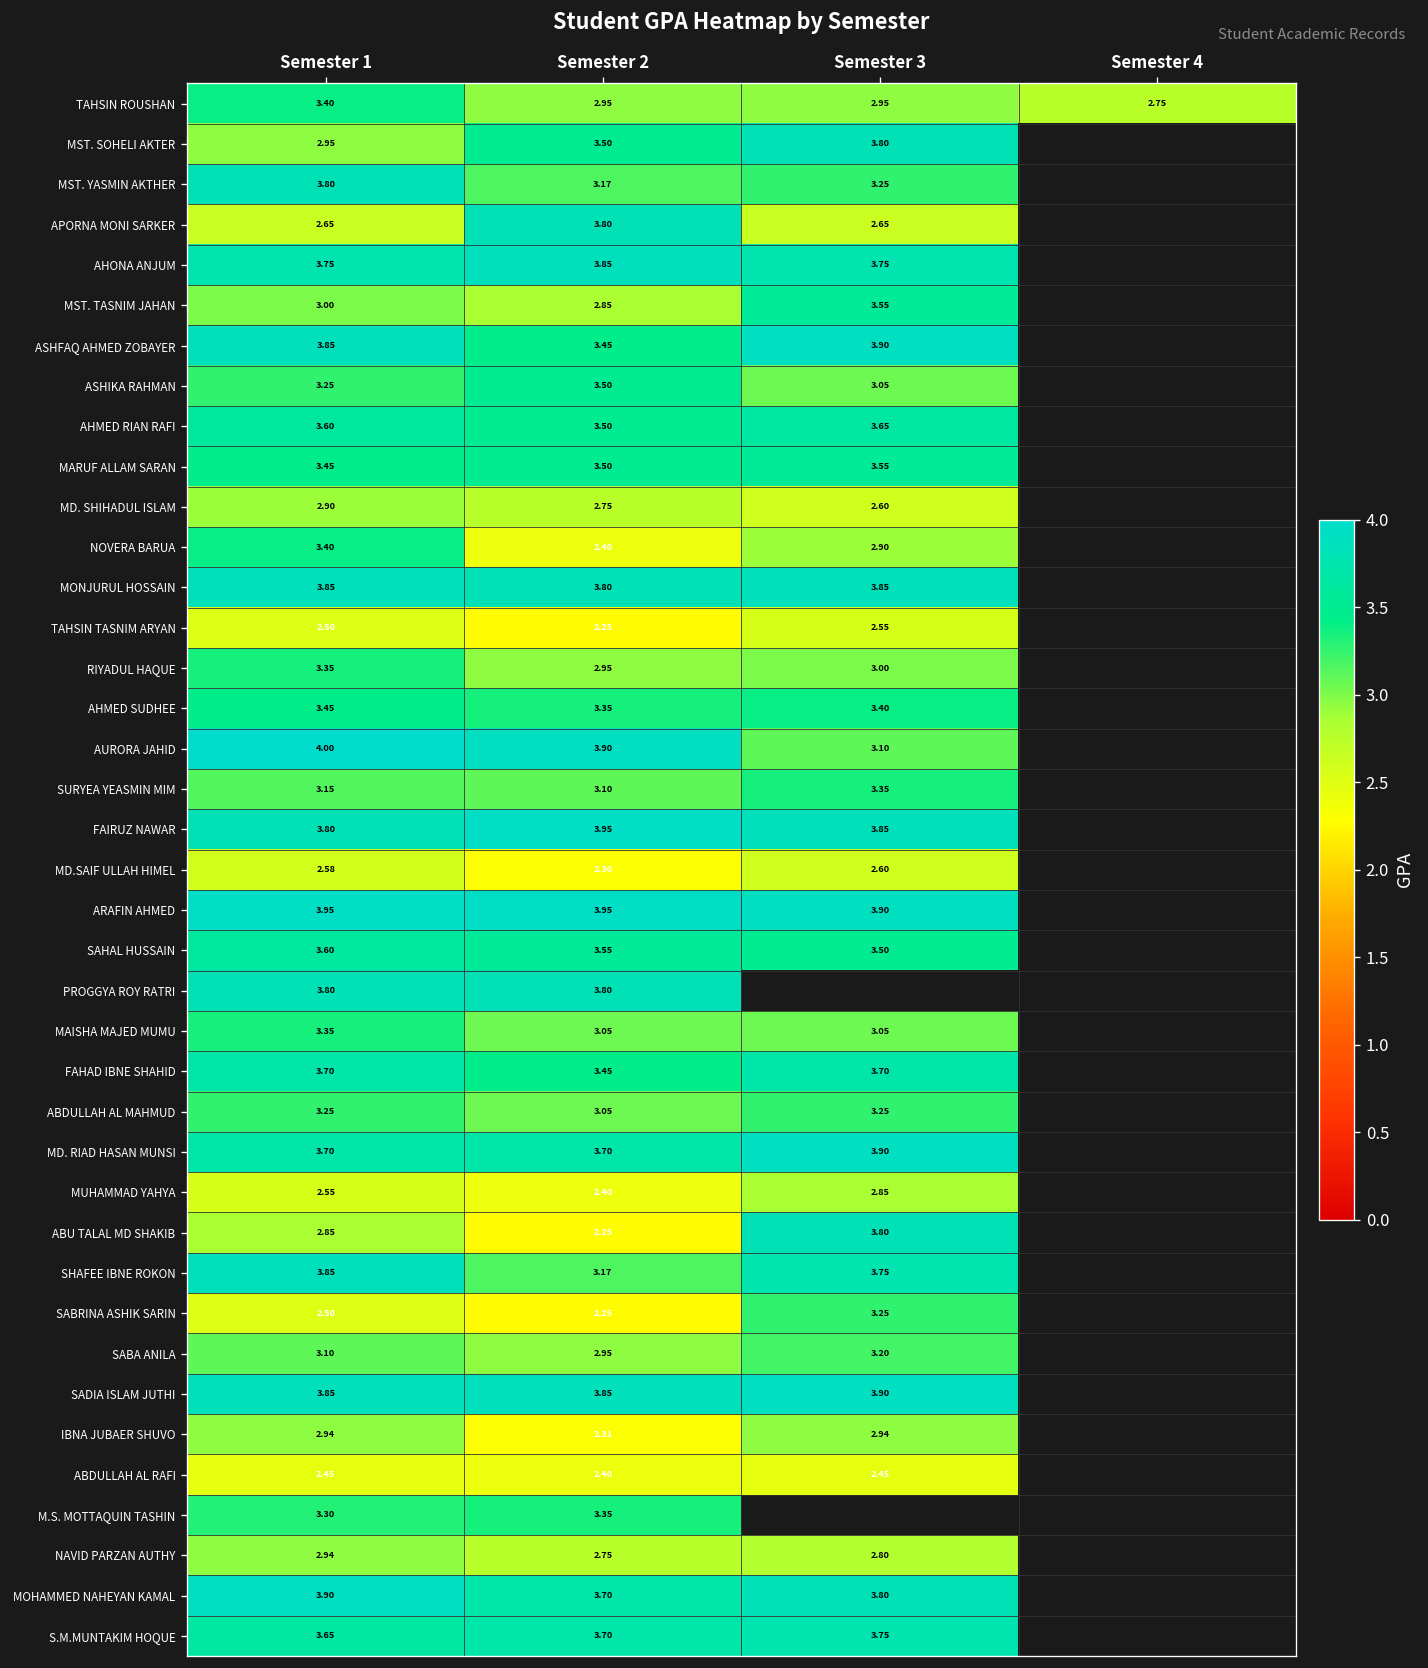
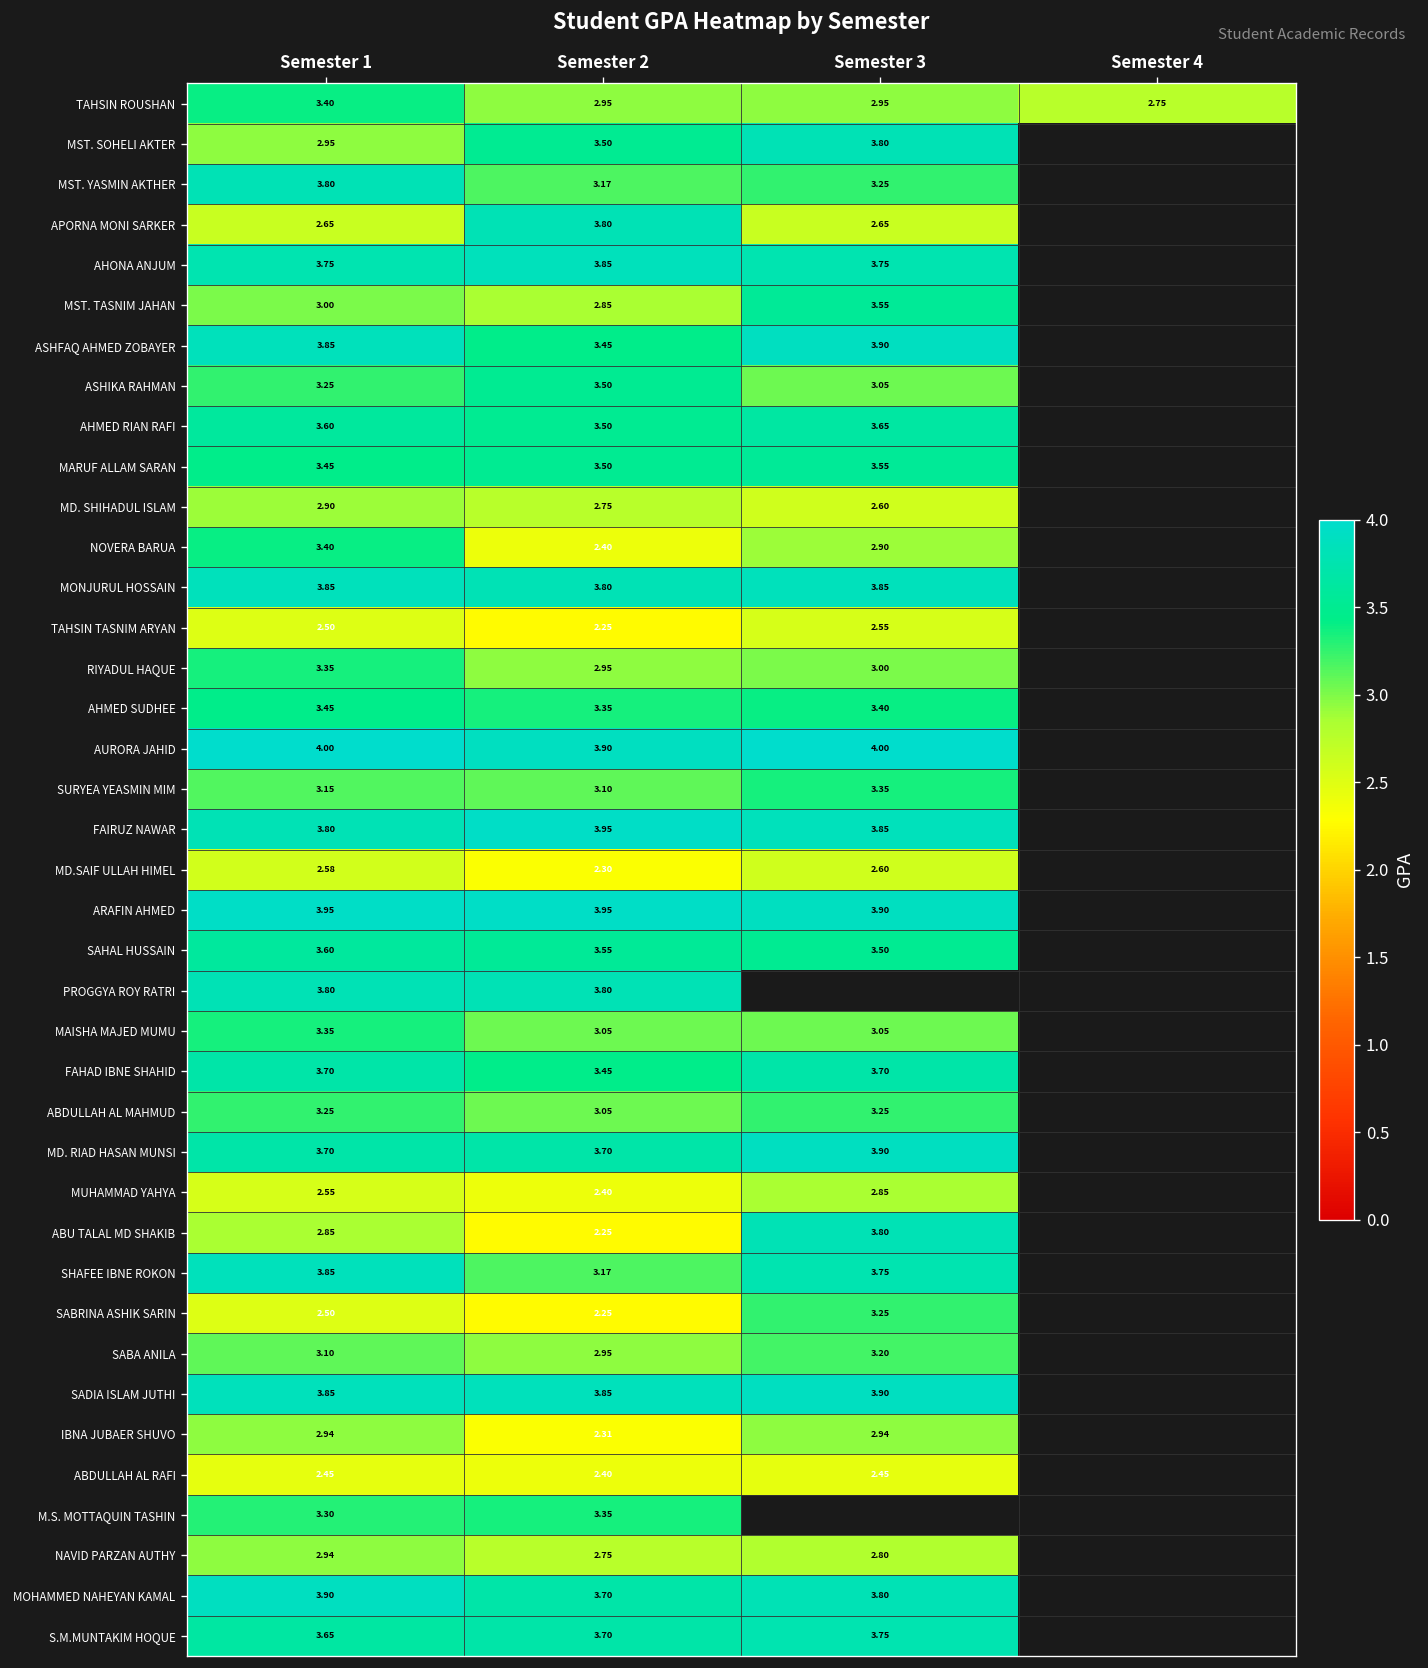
  {
    "TAHSIN ROUSHAN": {
      "Semester 1": 3.40,
      "Semester 2": 2.95,
      "Semester 3": 2.95,
      "Semester 4": 2.75
    },
    "MST. SOHELI AKTER": {
      "Semester 1": 2.95,
      "Semester 2": 3.50,
      "Semester 3": 3.80
    },
    "MST. YASMIN AKTHER": {
      "Semester 1": 3.80,
      "Semester 2": 3.17,
      "Semester 3": 3.25
    },
    "APORNA MONI SARKER": {
      "Semester 1": 2.65,
      "Semester 2": 3.80,
      "Semester 3": 2.65
    },
    "AHONA ANJUM": {
      "Semester 1": 3.75,
      "Semester 2": 3.85,
      "Semester 3": 3.75
    },
    "MST. TASNIM JAHAN": {
      "Semester 1": 3.00,
      "Semester 2": 2.85,
      "Semester 3": 3.55
    },
    "ASHFAQ AHMED ZOBAYER": {
      "Semester 1": 3.85,
      "Semester 2": 3.45,
      "Semester 3": 3.90
    },
    "ASHIKA RAHMAN": {
      "Semester 1": 3.25,
      "Semester 2": 3.50,
      "Semester 3": 3.05
    },
    "AHMED RIAN RAFI": {
      "Semester 1": 3.60,
      "Semester 2": 3.50,
      "Semester 3": 3.65
    },
    "MARUF ALLAM SARAN": {
      "Semester 1": 3.45,
      "Semester 2": 3.50,
      "Semester 3": 3.55
    },
    "MD. SHIHADUL ISLAM": {
      "Semester 1": 2.90,
      "Semester 2": 2.75,
      "Semester 3": 2.60
    },
    "NOVERA BARUA": {
      "Semester 1": 3.40,
      "Semester 2": 2.40,
      "Semester 3": 2.90
    },
    "MONJURUL HOSSAIN": {
      "Semester 1": 3.85,
      "Semester 2": 3.80,
      "Semester 3": 3.85
    },
    "TAHSIN TASNIM ARYAN": {
      "Semester 1": 2.50,
      "Semester 2": 2.25,
      "Semester 3": 2.55
    },
    "RIYADUL HAQUE": {
      "Semester 1": 3.35,
      "Semester 2": 2.95,
      "Semester 3": 3.00
    },
    "AHMED SUDHEE": {
      "Semester 1": 3.45,
      "Semester 2": 3.35,
      "Semester 3": 3.40
    },
    "AURORA JAHID": {
      "Semester 1": 4.00,
      "Semester 2": 3.90,
-     "Semester 3": 3.10
+     "Semester 3": 4.00
    },
    "SURYEA YEASMIN MIM": {
      "Semester 1": 3.15,
      "Semester 2": 3.10,
      "Semester 3": 3.35
    },
    "FAIRUZ NAWAR": {
      "Semester 1": 3.80,
      "Semester 2": 3.95,
      "Semester 3": 3.85
    },
    "MD.SAIF ULLAH HIMEL": {
      "Semester 1": 2.58,
      "Semester 2": 2.30,
      "Semester 3": 2.60
    },
    "ARAFIN AHMED": {
      "Semester 1": 3.95,
      "Semester 2": 3.95,
      "Semester 3": 3.90
    },
    "SAHAL HUSSAIN": {
      "Semester 1": 3.60,
      "Semester 2": 3.55,
      "Semester 3": 3.50
    },
    "PROGGYA ROY RATRI": {
      "Semester 1": 3.80,
      "Semester 2": 3.80
    },
    "MAISHA MAJED MUMU": {
      "Semester 1": 3.35,
      "Semester 2": 3.05,
      "Semester 3": 3.05
    },
    "FAHAD IBNE SHAHID": {
      "Semester 1": 3.70,
      "Semester 2": 3.45,
      "Semester 3": 3.70
    },
    "ABDULLAH AL MAHMUD": {
      "Semester 1": 3.25,
      "Semester 2": 3.05,
      "Semester 3": 3.25
    },
    "MD. RIAD HASAN MUNSI": {
      "Semester 1": 3.70,
      "Semester 2": 3.70,
      "Semester 3": 3.90
    },
    "MUHAMMAD YAHYA": {
      "Semester 1": 2.55,
      "Semester 2": 2.40,
      "Semester 3": 2.85
    },
    "ABU TALAL MD SHAKIB": {
      "Semester 1": 2.85,
      "Semester 2": 2.25,
      "Semester 3": 3.80
    },
    "SHAFEE IBNE ROKON": {
      "Semester 1": 3.85,
      "Semester 2": 3.17,
      "Semester 3": 3.75
    },
    "SABRINA ASHIK SARIN": {
      "Semester 1": 2.50,
      "Semester 2": 2.25,
      "Semester 3": 3.25
    },
    "SABA ANILA": {
      "Semester 1": 3.10,
      "Semester 2": 2.95,
      "Semester 3": 3.20
    },
    "SADIA ISLAM JUTHI": {
      "Semester 1": 3.85,
      "Semester 2": 3.85,
      "Semester 3": 3.90
    },
    "IBNA JUBAER SHUVO": {
      "Semester 1": 2.94,
      "Semester 2": 2.31,
      "Semester 3": 2.94
    },
    "ABDULLAH AL RAFI": {
      "Semester 1": 2.45,
      "Semester 2": 2.40,
      "Semester 3": 2.45
    },
    "M.S. MOTTAQUIN TASHIN": {
      "Semester 1": 3.30,
      "Semester 2": 3.35
    },
    "NAVID PARZAN AUTHY": {
      "Semester 1": 2.94,
      "Semester 2": 2.75,
      "Semester 3": 2.80
    },
    "MOHAMMED NAHEYAN KAMAL": {
      "Semester 1": 3.90,
      "Semester 2": 3.70,
      "Semester 3": 3.80
    },
    "S.M.MUNTAKIM HOQUE": {
      "Semester 1": 3.65,
      "Semester 2": 3.70,
      "Semester 3": 3.75
    }
  }
